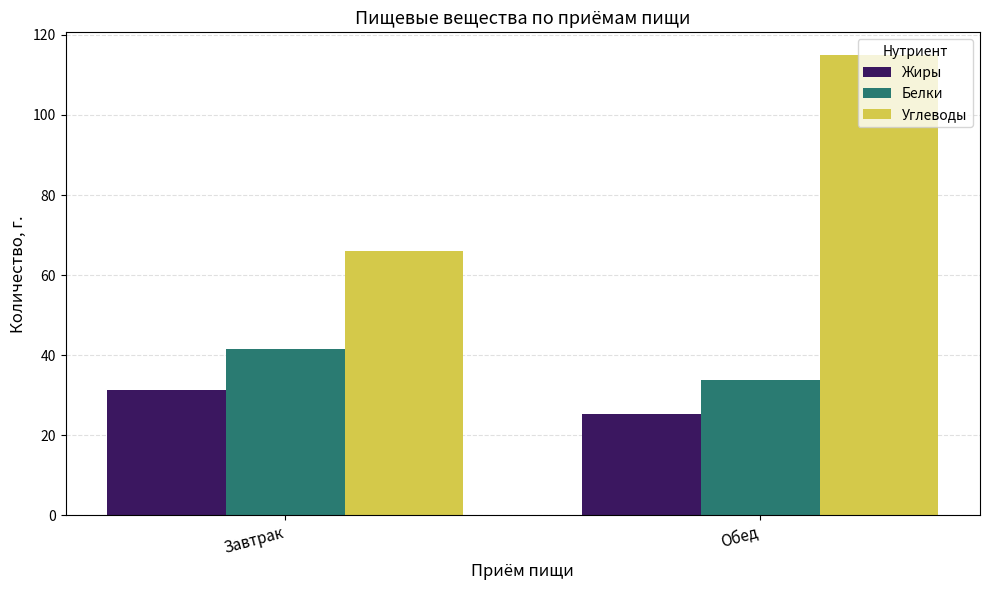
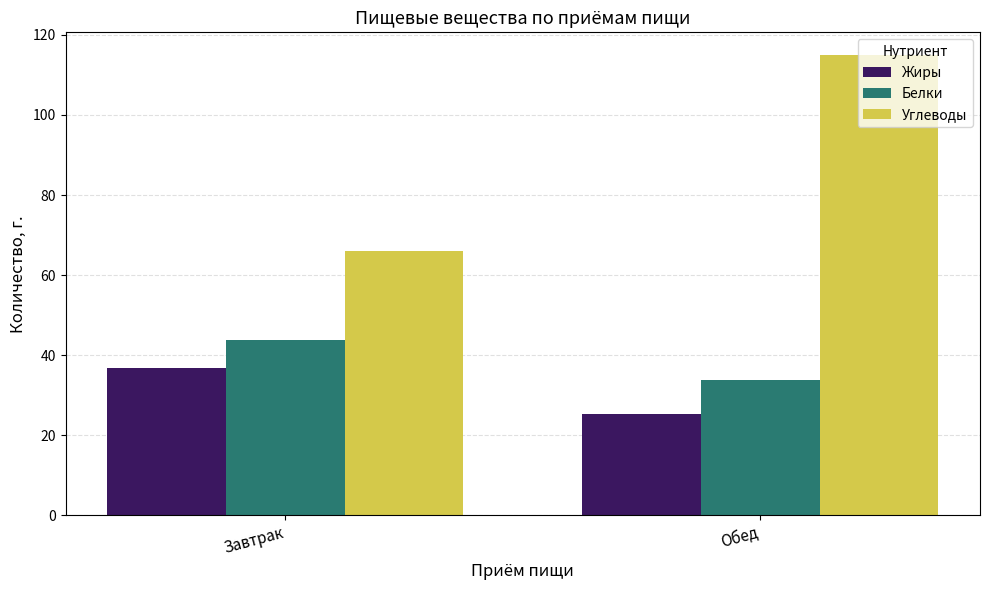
  {
    "Жиры": {
-     "Завтрак": 31,
+     "Завтрак": 37,
      "Обед": 25
    },
    "Белки": {
-     "Завтрак": 42,
+     "Завтрак": 44,
      "Обед": 34
    },
    "Углеводы": {
      "Завтрак": 66
    }
  }
